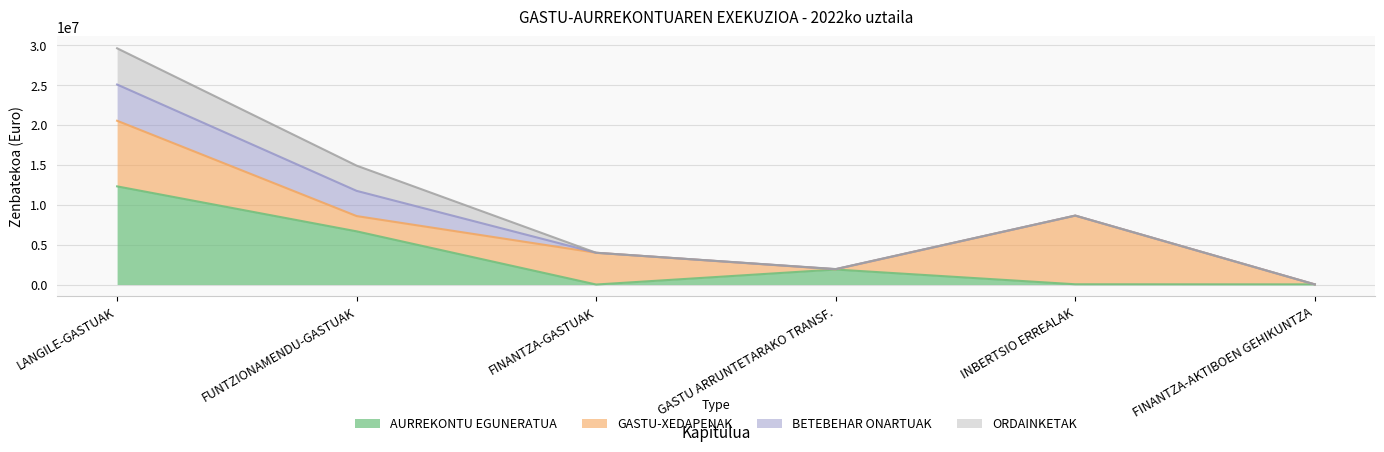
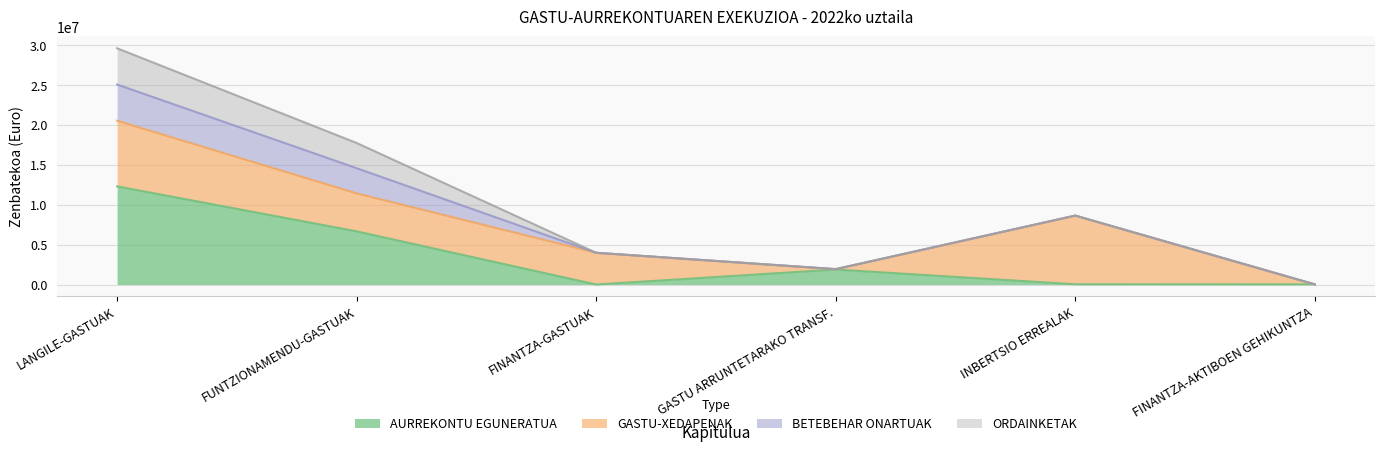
  {
    "AURREKONTU EGUNERATUA": {
      "LANGILE-GASTUAK": 12000000,
      "FUNTZIONAMENDU-GASTUAK": 7000000,
      "FINANTZA-GASTUAK": 0,
      "INBERTSIO ERREALAK": 0
    },
    "GASTU-XEDAPENAK": {
      "LANGILE-GASTUAK": 8000000,
-     "FUNTZIONAMENDU-GASTUAK": 2000000
+     "FUNTZIONAMENDU-GASTUAK": 5000000
    }
  }
